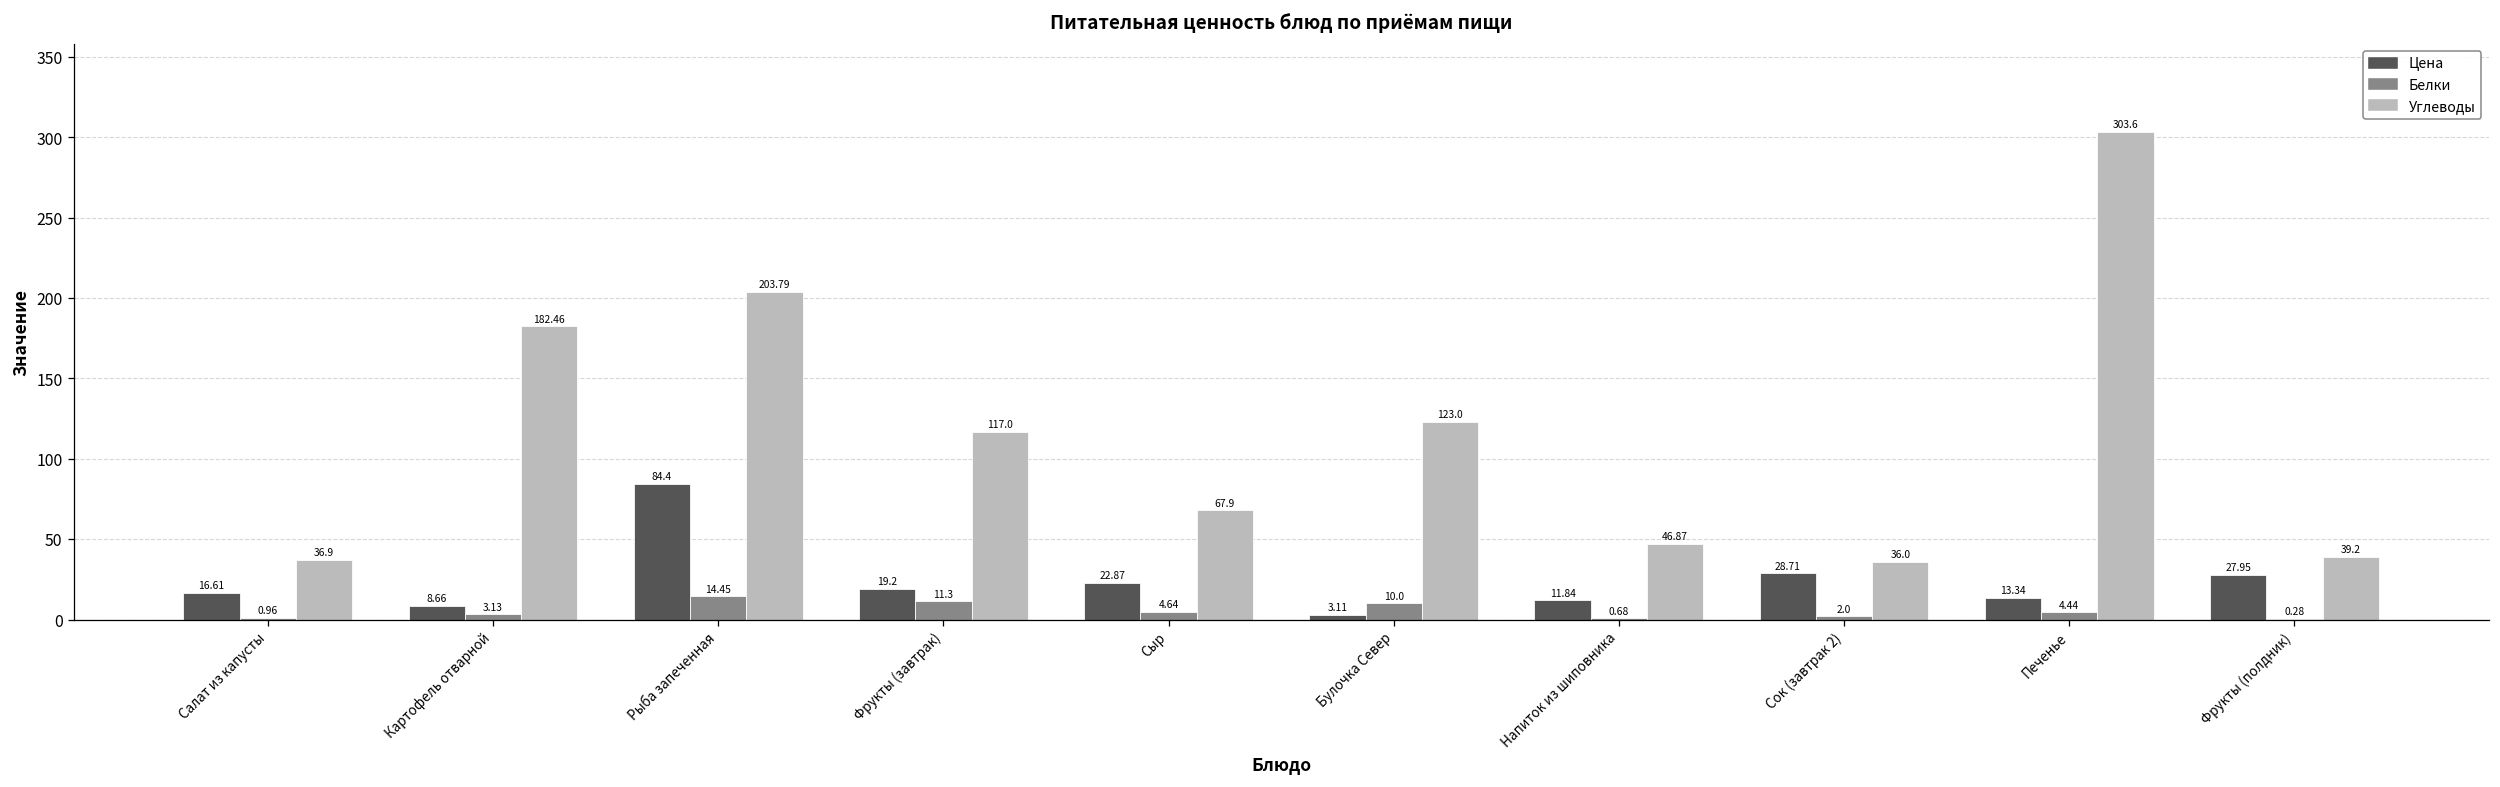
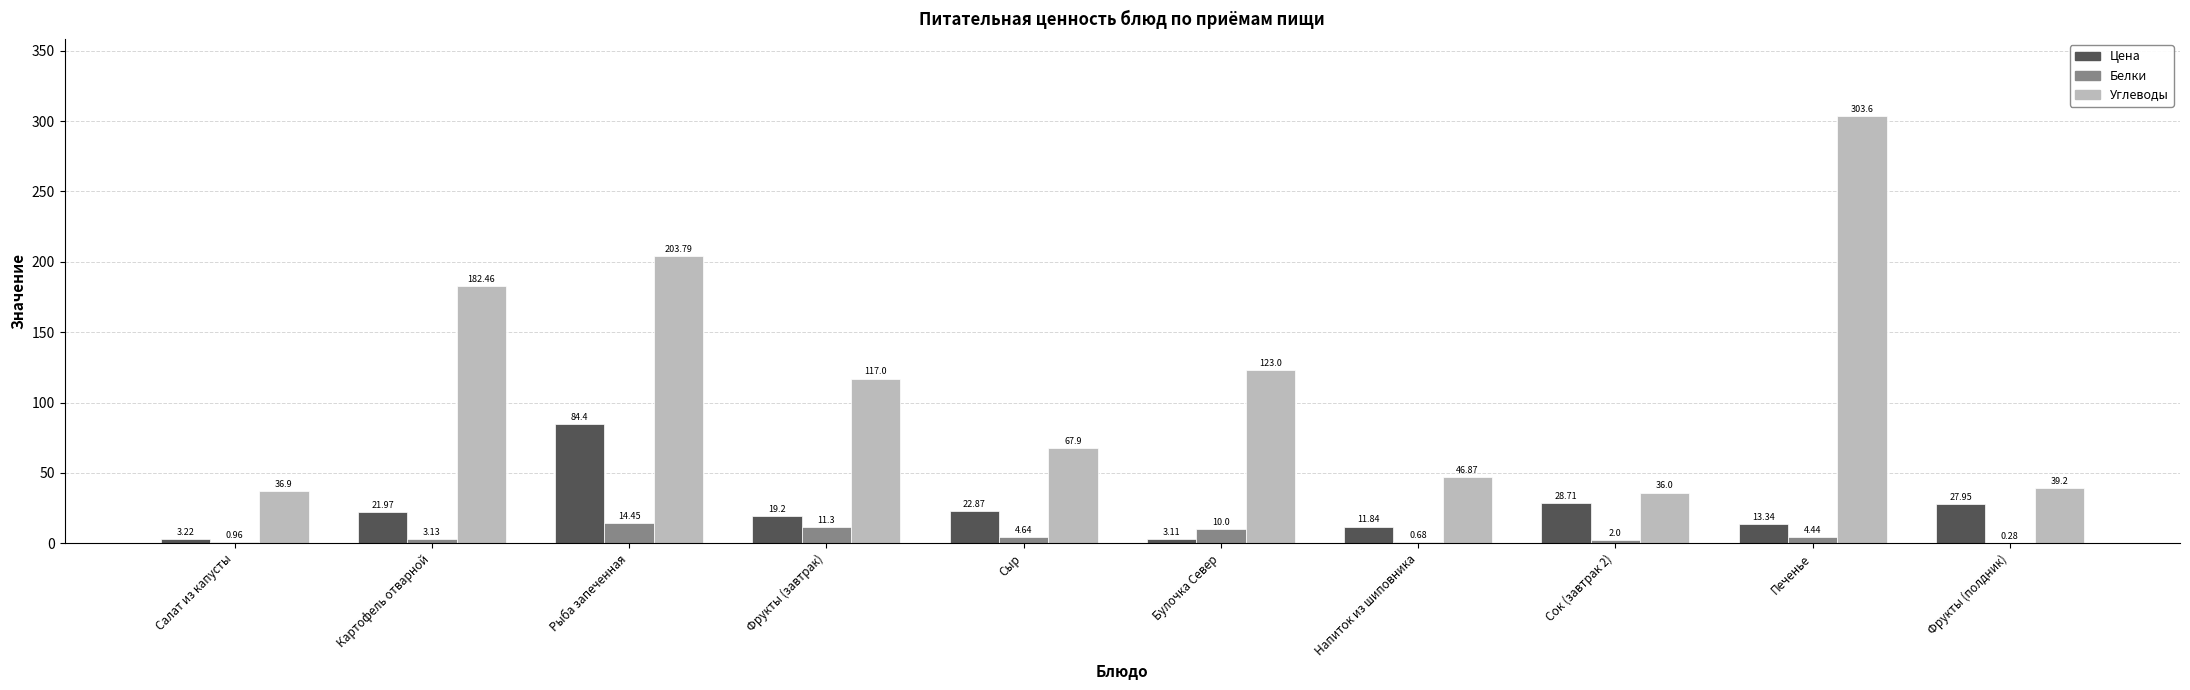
  {
    "Цена": {
-     "Салат из капусты": 16.61,
-     "Картофель отварной": 8.66,
+     "Салат из капусты": 3.22,
+     "Картофель отварной": 21.97,
      "Рыба запеченная": 84.4,
      "Фрукты (завтрак)": 19.2,
      "Сыр": 22.87,
      "Булочка Север": 3.11,
      "Напиток из шиповника": 11.84,
      "Сок (завтрак 2)": 28.71,
      "Печенье": 13.34,
      "Фрукты (полдник)": 27.95
    },
    "Белки": {
      "Салат из капусты": 0.96,
      "Картофель отварной": 3.13,
      "Рыба запеченная": 14.45,
      "Фрукты (завтрак)": 11.3,
      "Сыр": 4.64,
      "Булочка Север": 10.0,
      "Напиток из шиповника": 0.68,
      "Сок (завтрак 2)": 2.0,
      "Печенье": 4.44,
      "Фрукты (полдник)": 0.28
    },
    "Углеводы": {
      "Салат из капусты": 36.9,
      "Картофель отварной": 182.46,
      "Рыба запеченная": 203.79,
      "Фрукты (завтрак)": 117.0,
      "Сыр": 67.9,
      "Булочка Север": 123.0,
      "Напиток из шиповника": 46.87,
      "Сок (завтрак 2)": 36.0,
      "Печенье": 303.6,
      "Фрукты (полдник)": 39.2
    }
  }
